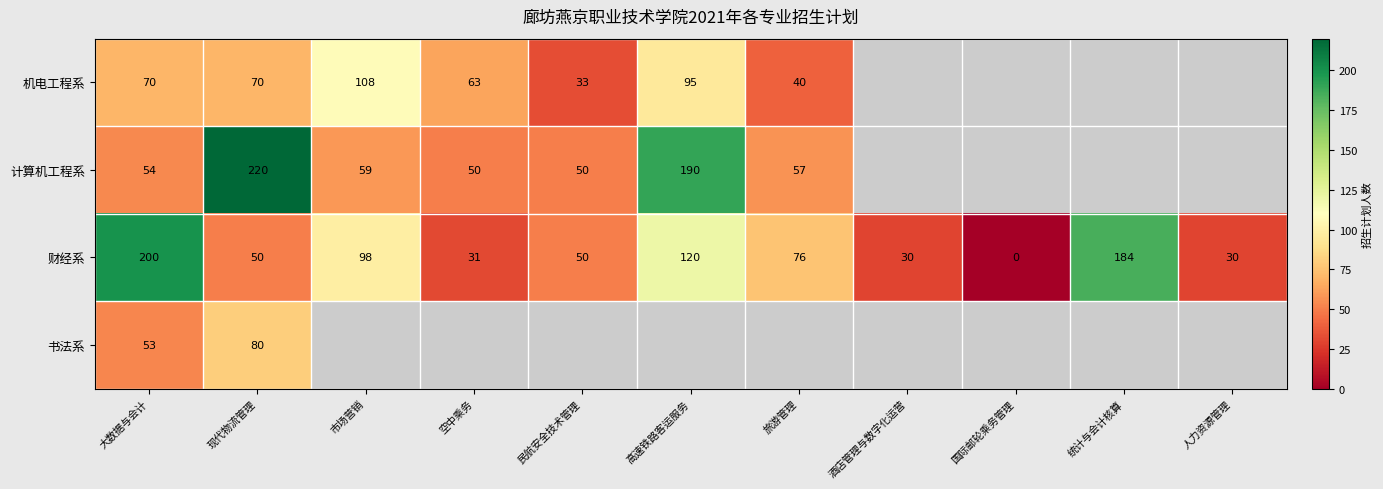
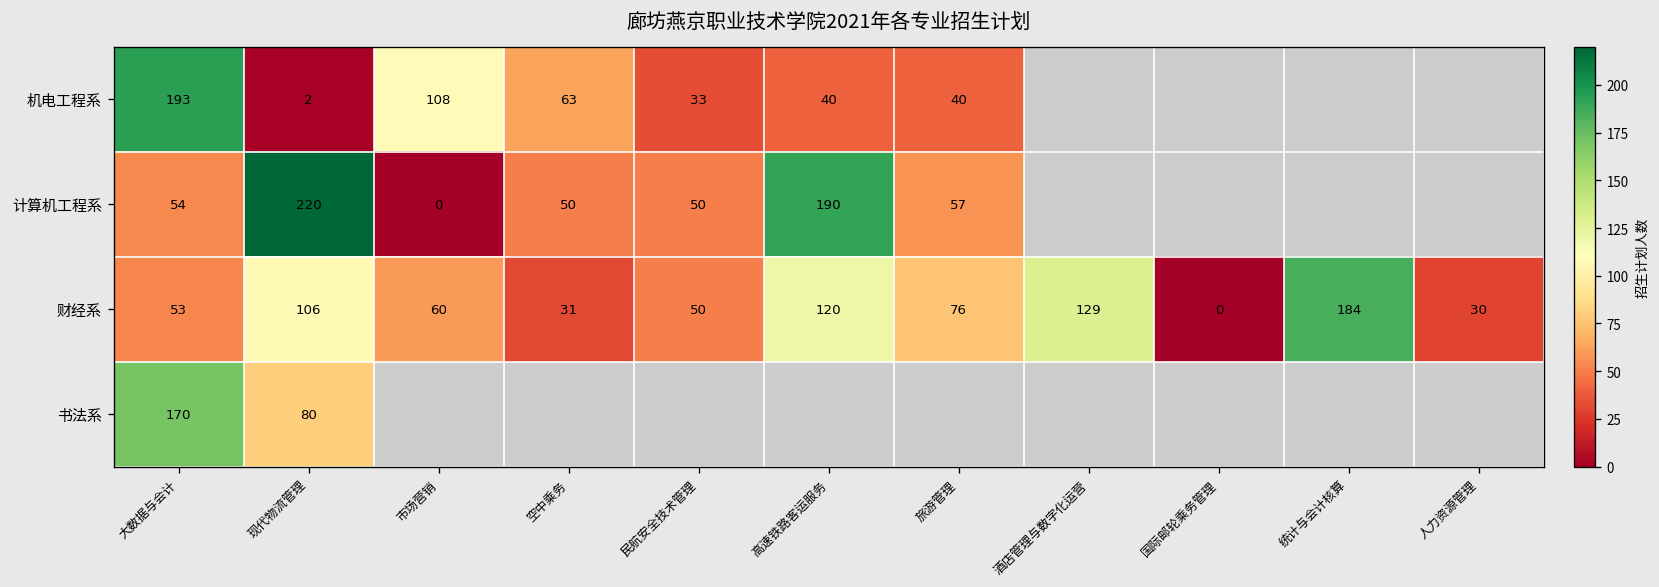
  {
    "机电工程系": {
-     "大数据与会计": 70,
-     "现代物流管理": 70,
+     "大数据与会计": 193,
+     "现代物流管理": 2,
      "市场营销": 108,
      "空中乘务": 63,
      "民航安全技术管理": 33,
-     "高速铁路客运服务": 95,
+     "高速铁路客运服务": 40,
      "旅游管理": 40
    },
    "计算机工程系": {
      "大数据与会计": 54,
      "现代物流管理": 220,
-     "市场营销": 59,
+     "市场营销": 0,
      "空中乘务": 50,
      "民航安全技术管理": 50,
      "高速铁路客运服务": 190,
      "旅游管理": 57
    },
    "财经系": {
-     "大数据与会计": 200,
-     "现代物流管理": 50,
-     "市场营销": 98,
+     "大数据与会计": 53,
+     "现代物流管理": 106,
+     "市场营销": 60,
      "空中乘务": 31,
      "民航安全技术管理": 50,
      "高速铁路客运服务": 120,
      "旅游管理": 76,
-     "酒店管理与数字化运营": 30,
+     "酒店管理与数字化运营": 129,
      "国际邮轮乘务管理": 0,
      "统计与会计核算": 184,
      "人力资源管理": 30
    },
    "书法系": {
-     "大数据与会计": 53,
+     "大数据与会计": 170,
      "现代物流管理": 80
    }
  }
